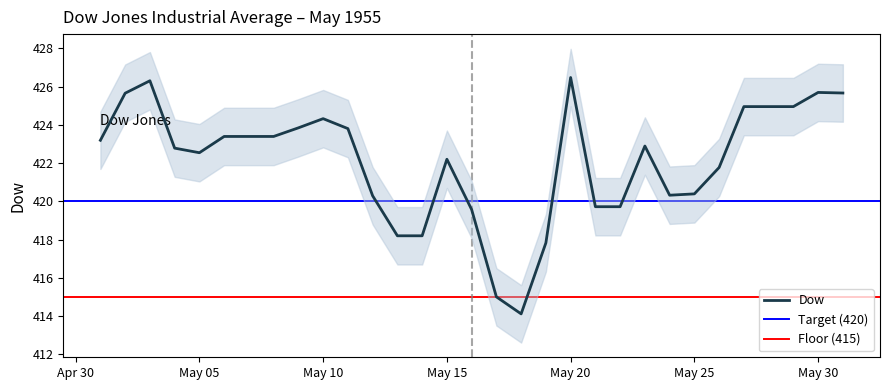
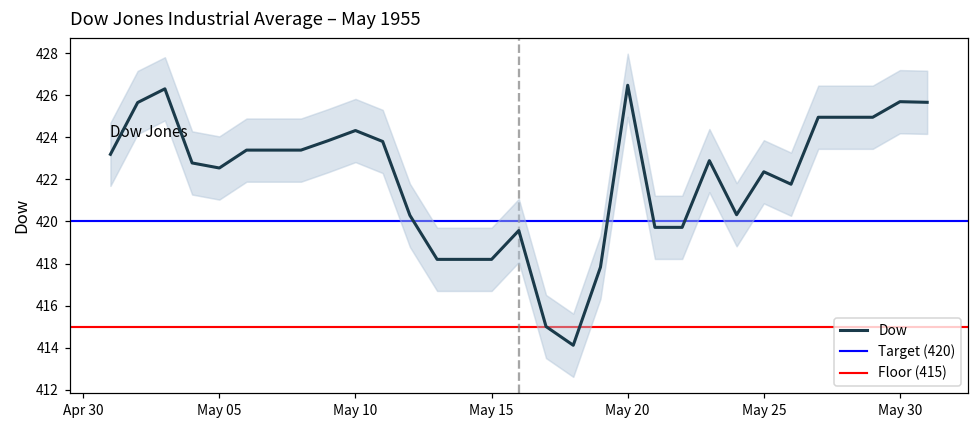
  {
    "Dow": {
      "May 05": 422.5,
      "May 10": 424.3,
-     "May 15": 422.2,
+     "May 15": 418.2,
      "May 20": 426.5,
-     "May 25": 420.4,
+     "May 25": 422.4,
      "May 30": 425.7
    }
  }
